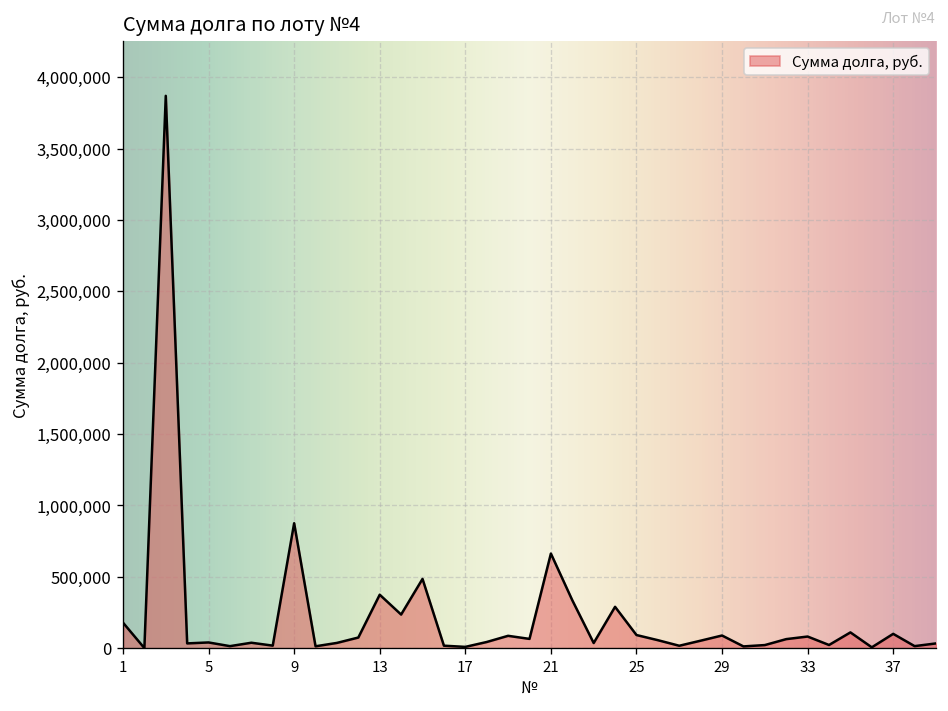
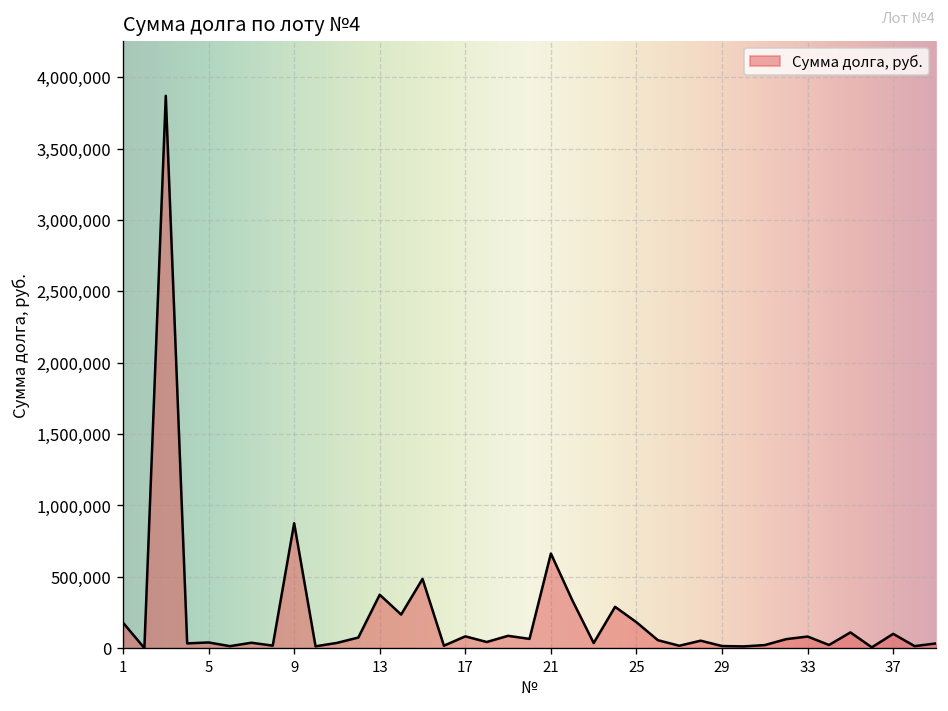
  {
    "1": "180,000",
    "5": "40,000",
    "9": "880,000",
    "13": "380,000",
-   "17": "10,000",
+   "17": "80,000",
    "21": "660,000",
-   "25": "90,000",
-   "29": "90,000",
+   "25": "180,000",
+   "29": "20,000",
    "33": "80,000",
    "37": "100,000"
  }
